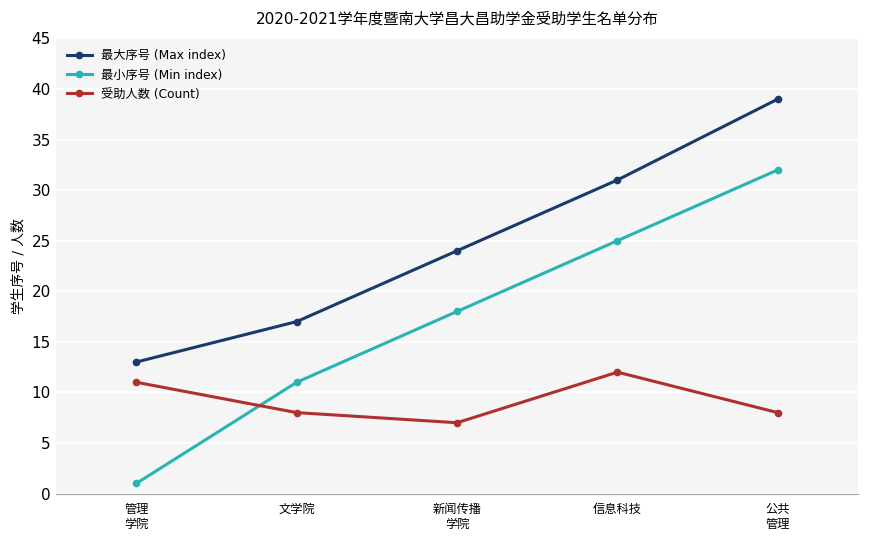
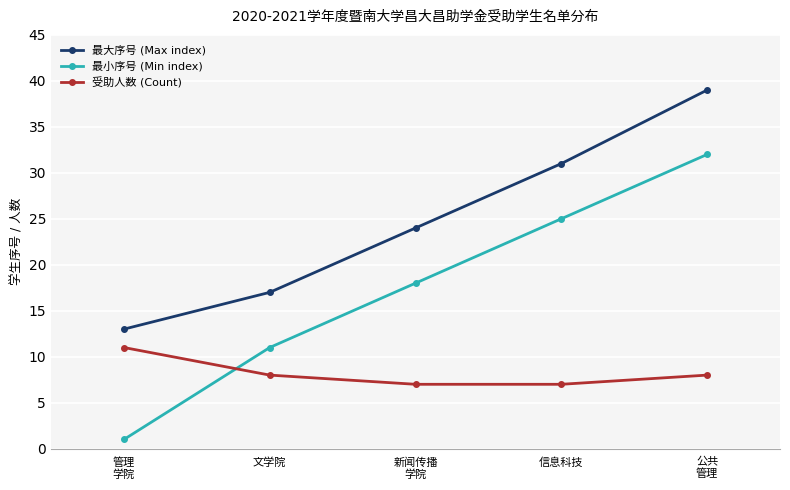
  {
    "最大序号 (Max index)": {
      "管理 学院": 13,
      "文学院": 17,
      "新闻传播 学院": 24,
      "信息科技": 31,
      "公共 管理": 39
    },
    "最小序号 (Min index)": {
      "管理 学院": 1,
      "文学院": 11,
      "新闻传播 学院": 18,
      "信息科技": 25,
      "公共 管理": 32
    },
    "受助人数 (Count)": {
      "管理 学院": 11,
      "文学院": 8,
      "新闻传播 学院": 7,
-     "信息科技": 12,
+     "信息科技": 7,
      "公共 管理": 8
    }
  }
